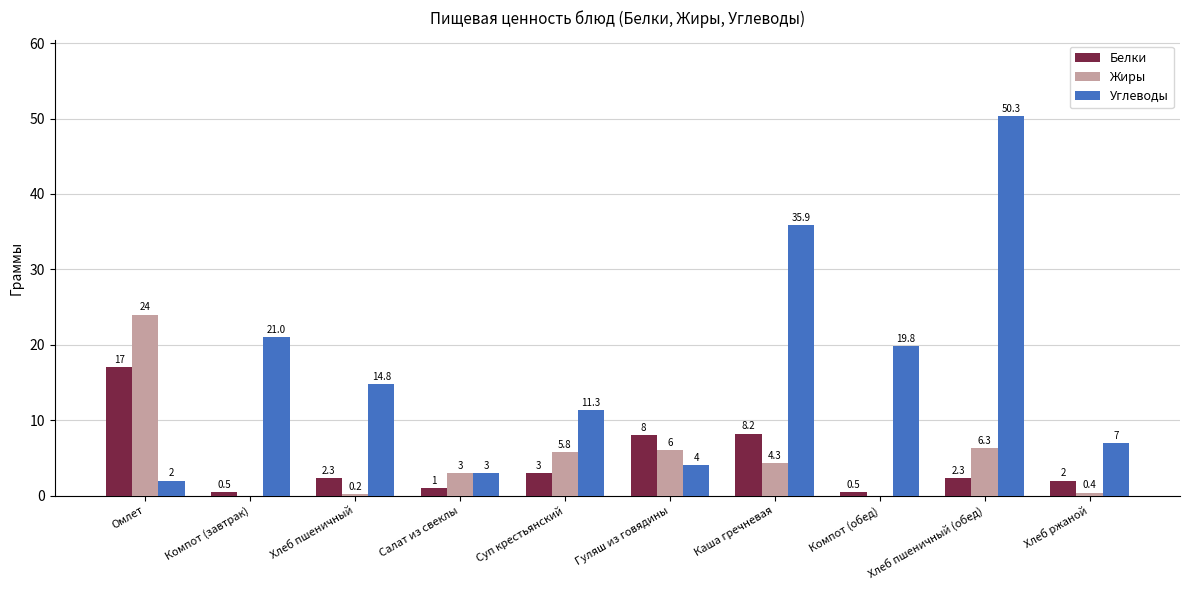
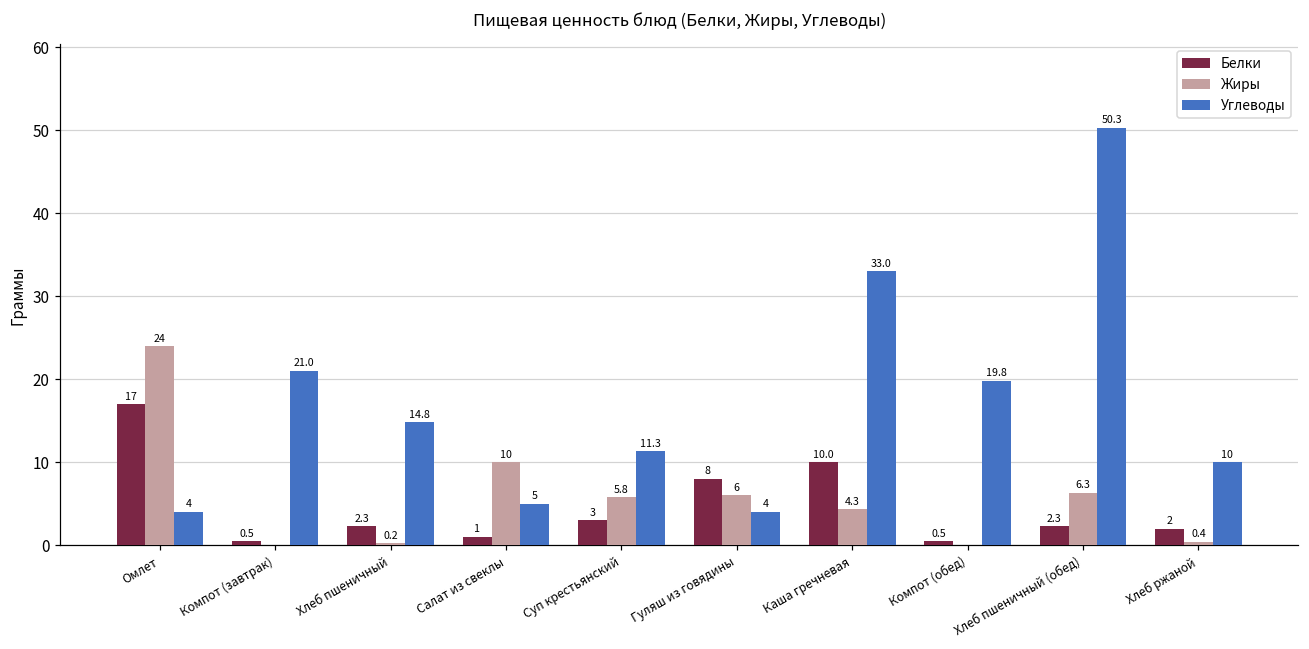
  {
    "Белки": {
      "Омлет": 17,
      "Компот (завтрак)": 0.5,
      "Хлеб пшеничный": 2.3,
      "Салат из свеклы": 1,
      "Суп крестьянский": 3,
      "Гуляш из говядины": 8,
-     "Каша гречневая": 8.2,
+     "Каша гречневая": 10.0,
      "Компот (обед)": 0.5,
      "Хлеб пшеничный (обед)": 2.3,
      "Хлеб ржаной": 2
    },
    "Жиры": {
      "Омлет": 24,
      "Хлеб пшеничный": 0.2,
-     "Салат из свеклы": 3,
+     "Салат из свеклы": 10,
      "Суп крестьянский": 5.8,
      "Гуляш из говядины": 6,
      "Каша гречневая": 4.3,
      "Хлеб пшеничный (обед)": 6.3,
      "Хлеб ржаной": 0.4
    },
    "Углеводы": {
-     "Омлет": 2,
+     "Омлет": 4,
      "Компот (завтрак)": 21.0,
      "Хлеб пшеничный": 14.8,
-     "Салат из свеклы": 3,
+     "Салат из свеклы": 5,
      "Суп крестьянский": 11.3,
      "Гуляш из говядины": 4,
-     "Каша гречневая": 35.9,
+     "Каша гречневая": 33.0,
      "Компот (обед)": 19.8,
      "Хлеб пшеничный (обед)": 50.3,
-     "Хлеб ржаной": 7
+     "Хлеб ржаной": 10
    }
  }
